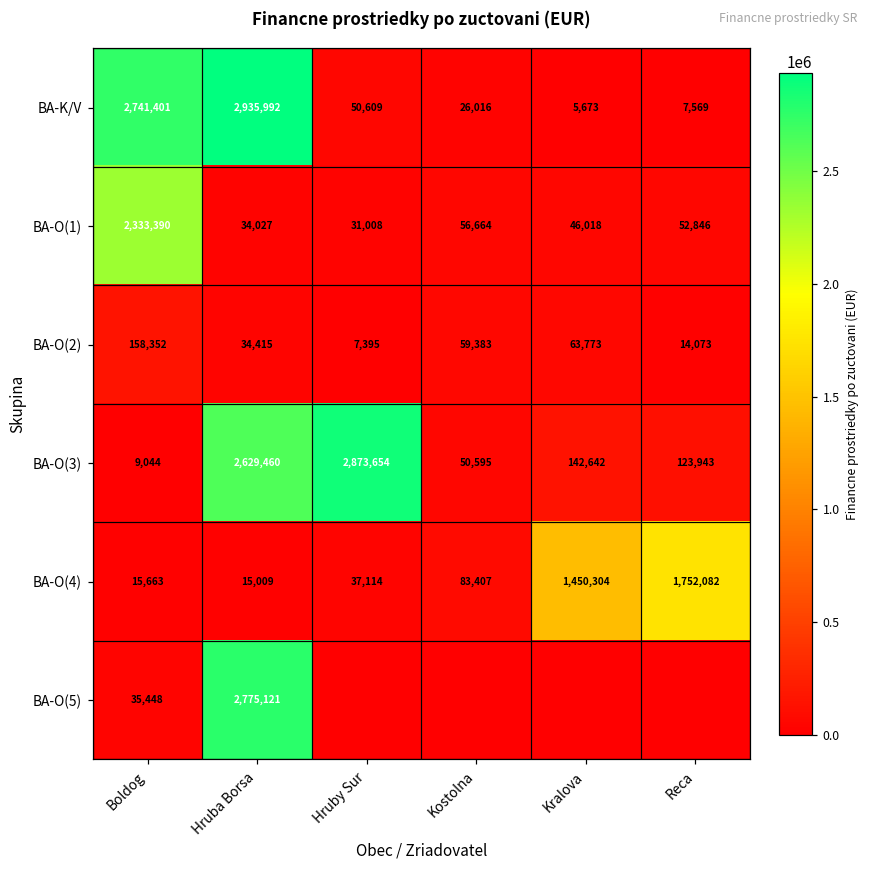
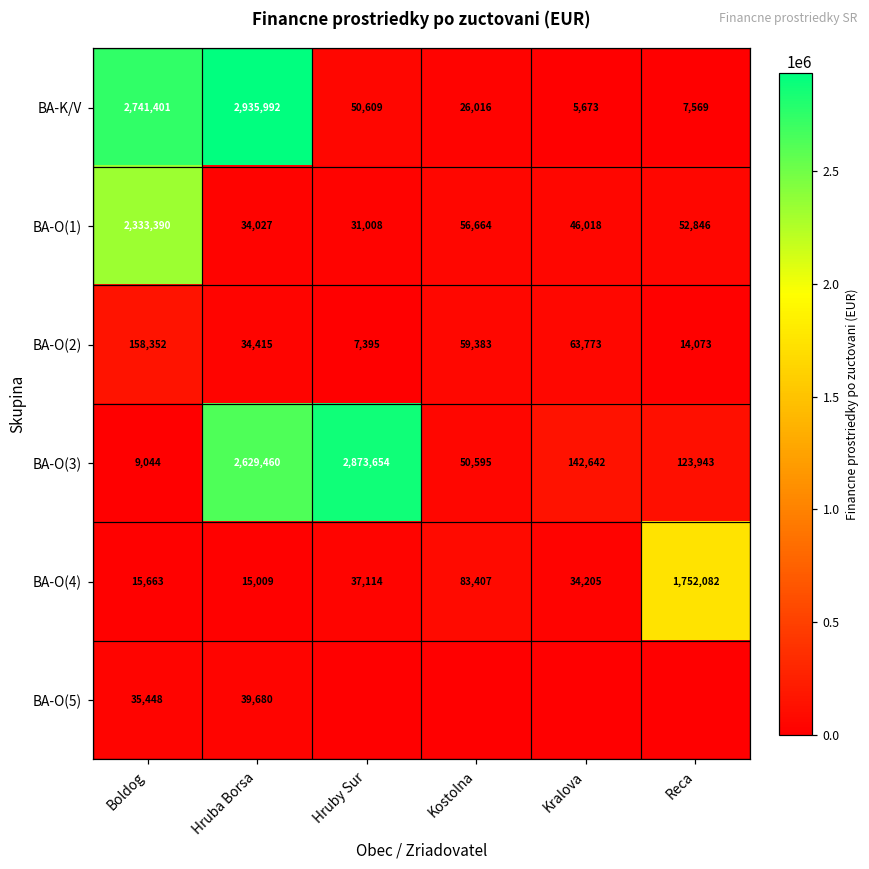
  {
    "BA-K/V": {
      "Boldog": "2,741,401",
      "Hruba Borsa": "2,935,992",
      "Hruby Sur": "50,609",
      "Kostolna": "26,016",
      "Kralova": "5,673",
      "Reca": "7,569"
    },
    "BA-O(1)": {
      "Boldog": "2,333,390",
      "Hruba Borsa": "34,027",
      "Hruby Sur": "31,008",
      "Kostolna": "56,664",
      "Kralova": "46,018",
      "Reca": "52,846"
    },
    "BA-O(2)": {
      "Boldog": "158,352",
      "Hruba Borsa": "34,415",
      "Hruby Sur": "7,395",
      "Kostolna": "59,383",
      "Kralova": "63,773",
      "Reca": "14,073"
    },
    "BA-O(3)": {
      "Boldog": "9,044",
      "Hruba Borsa": "2,629,460",
      "Hruby Sur": "2,873,654",
      "Kostolna": "50,595",
      "Kralova": "142,642",
      "Reca": "123,943"
    },
    "BA-O(4)": {
      "Boldog": "15,663",
      "Hruba Borsa": "15,009",
      "Hruby Sur": "37,114",
      "Kostolna": "83,407",
-     "Kralova": "1,450,304",
+     "Kralova": "34,205",
      "Reca": "1,752,082"
    },
    "BA-O(5)": {
      "Boldog": "35,448",
-     "Hruba Borsa": "2,775,121"
+     "Hruba Borsa": "39,680"
    }
  }
